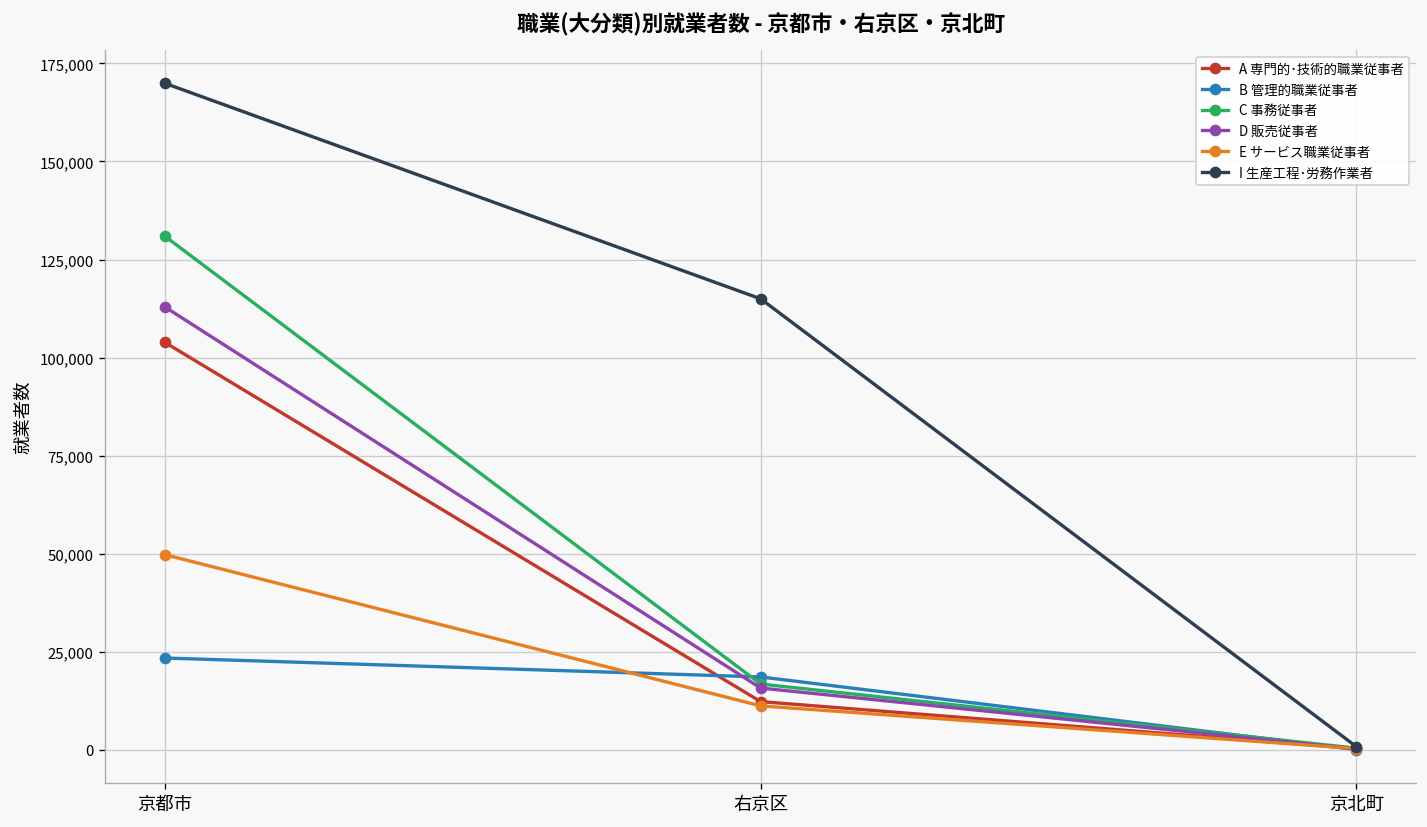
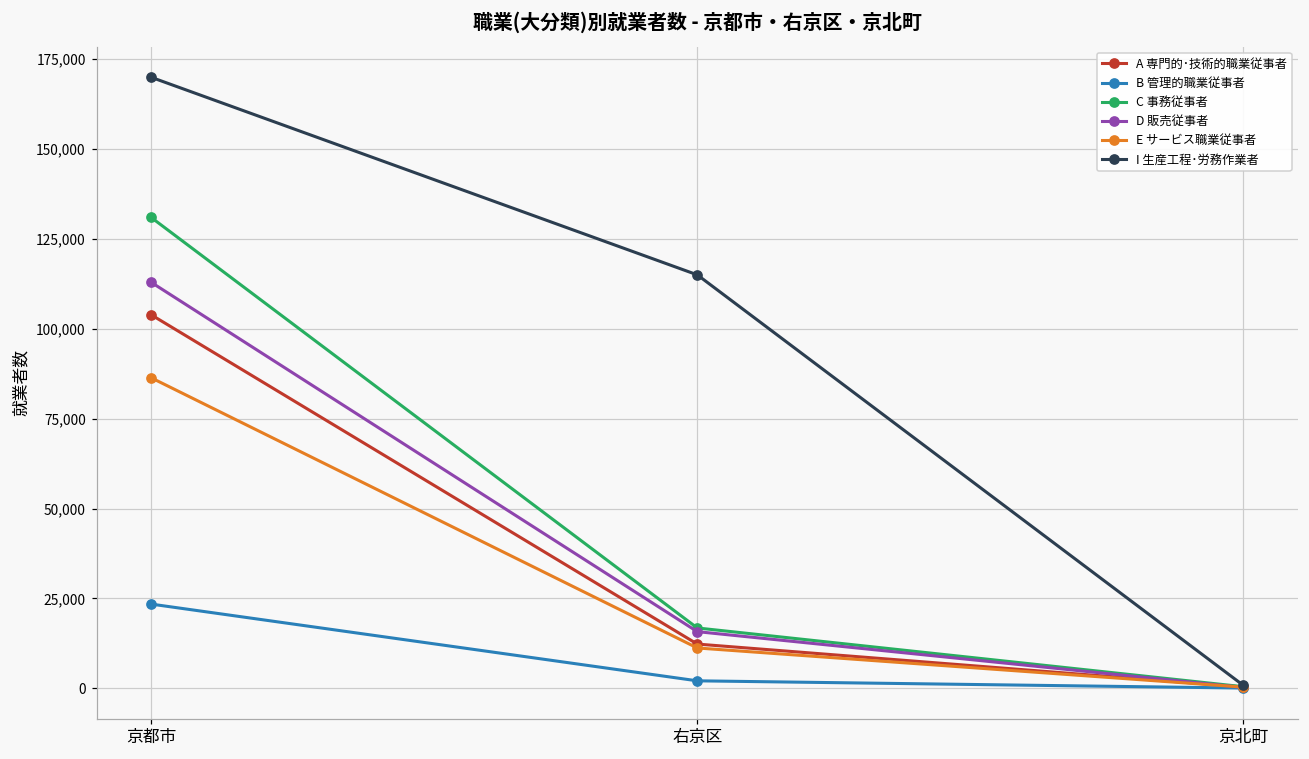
  {
    "A 専門的･技術的職業従事者": {
      "京都市": "104,000",
      "右京区": "12,000"
    },
    "B 管理的職業従事者": {
      "京都市": "23,000",
-     "右京区": "19,000"
+     "右京区": "2,000"
    },
    "C 事務従事者": {
      "京都市": "131,000",
      "右京区": "17,000"
    },
    "D 販売従事者": {
      "京都市": "113,000",
      "右京区": "16,000"
    },
    "E サービス職業従事者": {
-     "京都市": "50,000",
+     "京都市": "86,000",
      "右京区": "11,000"
    },
    "I 生産工程･労務作業者": {
      "京都市": "170,000",
      "右京区": "115,000"
    }
  }
